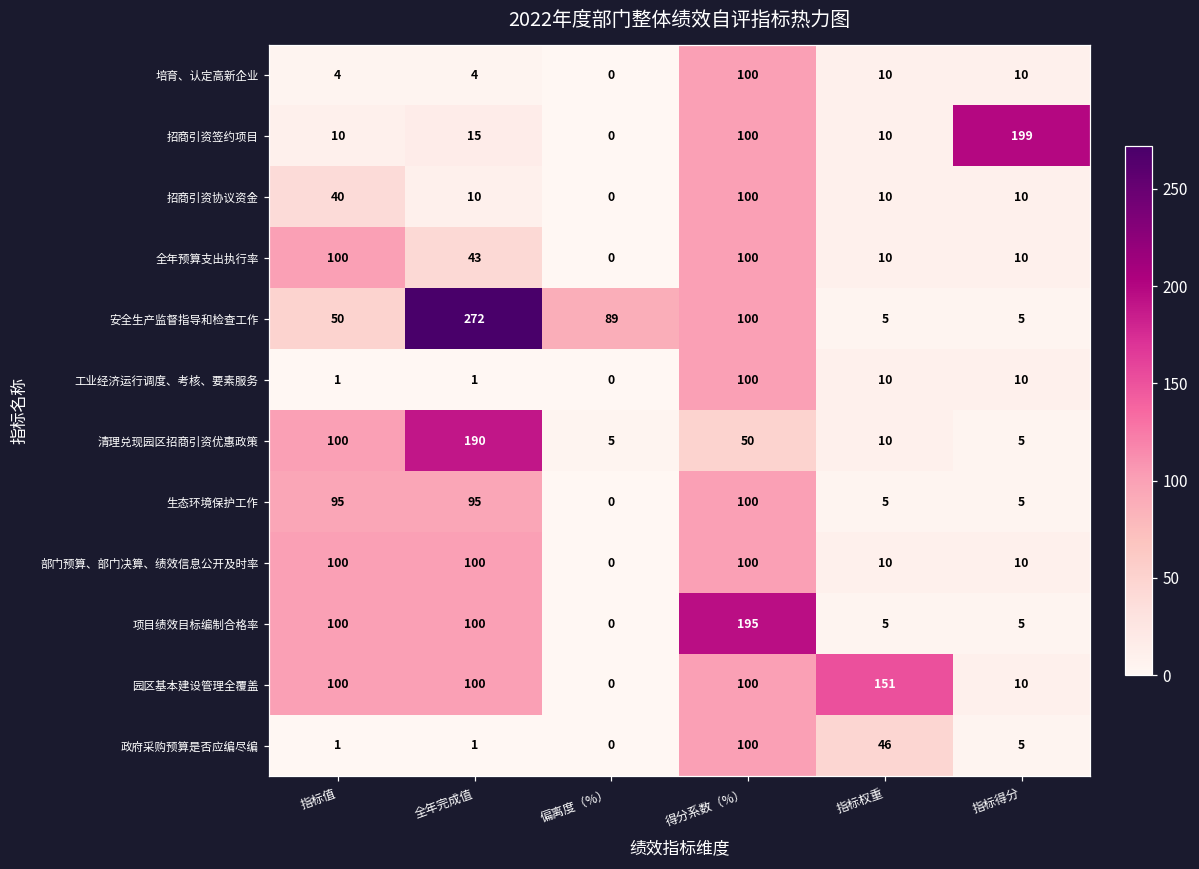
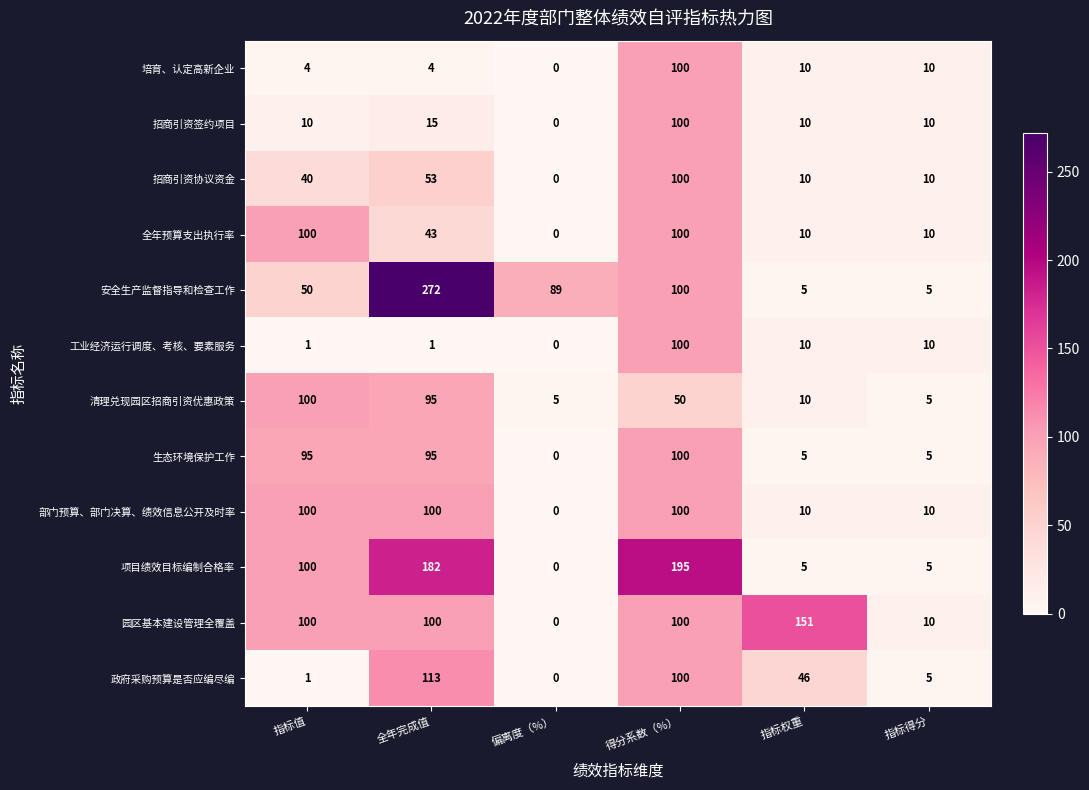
  {
    "培育、认定高新企业": {
      "指标值": 4,
      "全年完成值": 4,
      "偏离度（%）": 0,
      "得分系数（%）": 100,
      "指标权重": 10,
      "指标得分": 10
    },
    "招商引资签约项目": {
      "指标值": 10,
      "全年完成值": 15,
      "偏离度（%）": 0,
      "得分系数（%）": 100,
      "指标权重": 10,
-     "指标得分": 199
+     "指标得分": 10
    },
    "招商引资协议资金": {
      "指标值": 40,
-     "全年完成值": 10,
+     "全年完成值": 53,
      "偏离度（%）": 0,
      "得分系数（%）": 100,
      "指标权重": 10,
      "指标得分": 10
    },
    "全年预算支出执行率": {
      "指标值": 100,
      "全年完成值": 43,
      "偏离度（%）": 0,
      "得分系数（%）": 100,
      "指标权重": 10,
      "指标得分": 10
    },
    "安全生产监督指导和检查工作": {
      "指标值": 50,
      "全年完成值": 272,
      "偏离度（%）": 89,
      "得分系数（%）": 100,
      "指标权重": 5,
      "指标得分": 5
    },
    "工业经济运行调度、考核、要素服务": {
      "指标值": 1,
      "全年完成值": 1,
      "偏离度（%）": 0,
      "得分系数（%）": 100,
      "指标权重": 10,
      "指标得分": 10
    },
    "清理兑现园区招商引资优惠政策": {
      "指标值": 100,
-     "全年完成值": 190,
+     "全年完成值": 95,
      "偏离度（%）": 5,
      "得分系数（%）": 50,
      "指标权重": 10,
      "指标得分": 5
    },
    "生态环境保护工作": {
      "指标值": 95,
      "全年完成值": 95,
      "偏离度（%）": 0,
      "得分系数（%）": 100,
      "指标权重": 5,
      "指标得分": 5
    },
    "部门预算、部门决算、绩效信息公开及时率": {
      "指标值": 100,
      "全年完成值": 100,
      "偏离度（%）": 0,
      "得分系数（%）": 100,
      "指标权重": 10,
      "指标得分": 10
    },
    "项目绩效目标编制合格率": {
      "指标值": 100,
-     "全年完成值": 100,
+     "全年完成值": 182,
      "偏离度（%）": 0,
      "得分系数（%）": 195,
      "指标权重": 5,
      "指标得分": 5
    },
    "园区基本建设管理全覆盖": {
      "指标值": 100,
      "全年完成值": 100,
      "偏离度（%）": 0,
      "得分系数（%）": 100,
      "指标权重": 151,
      "指标得分": 10
    },
    "政府采购预算是否应编尽编": {
      "指标值": 1,
-     "全年完成值": 1,
+     "全年完成值": 113,
      "偏离度（%）": 0,
      "得分系数（%）": 100,
      "指标权重": 46,
      "指标得分": 5
    }
  }
